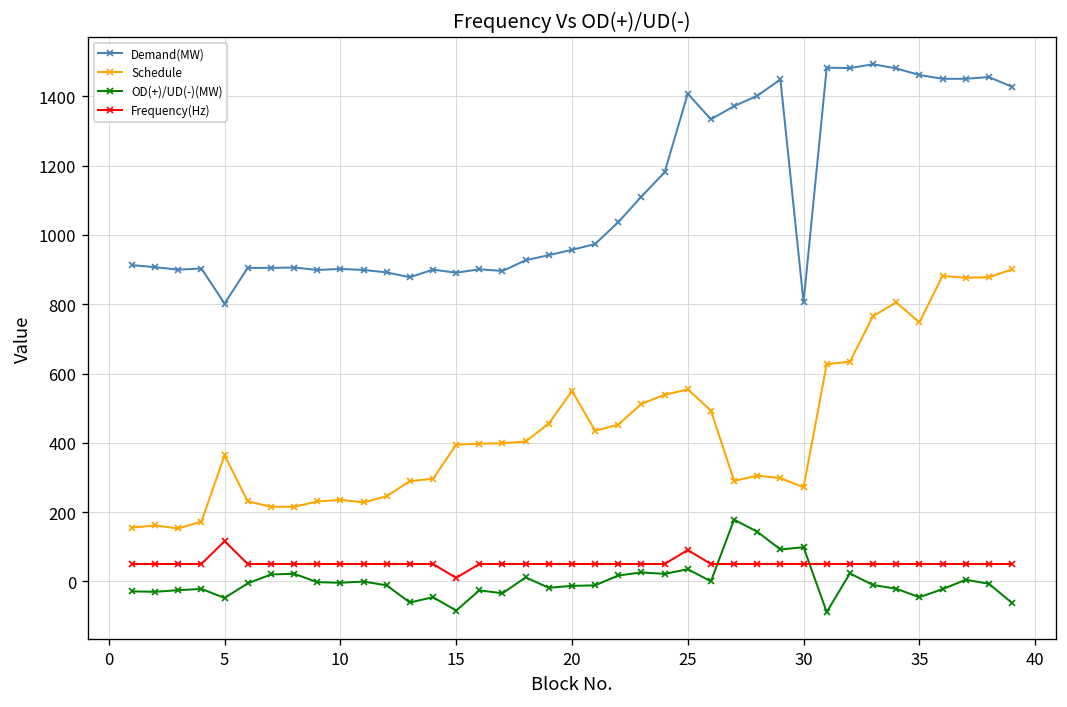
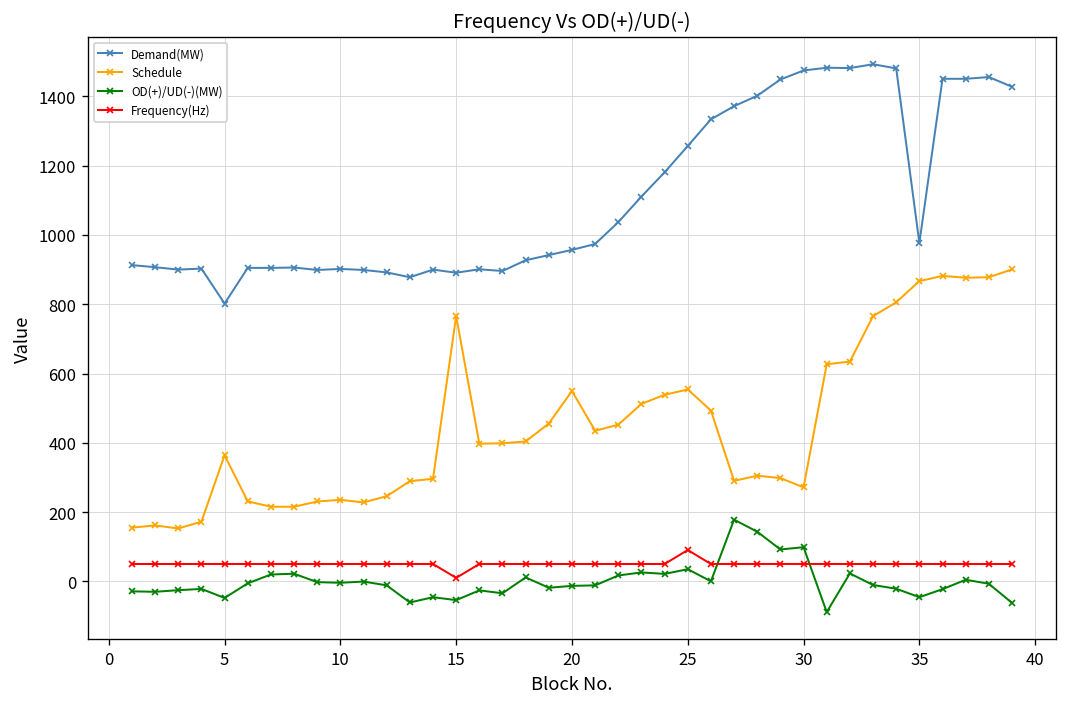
  {
    "Demand(MW)": {
      "5": 800,
      "10": 900,
      "15": 890,
      "20": 960,
-     "25": 1410,
-     "30": 810,
-     "35": 1460
+     "25": 1260,
+     "30": 1480,
+     "35": 980
    },
    "Schedule": {
      "5": 360,
      "10": 240,
-     "15": 390,
+     "15": 770,
      "20": 550,
      "25": 550,
      "30": 270,
-     "35": 750
+     "35": 870
    },
    "OD(+)/UD(-)(MW)": {
      "5": -50,
      "10": 0,
-     "15": -80,
+     "15": -50,
      "20": -10,
      "25": 30,
      "30": 100,
      "35": -50
    },
    "Frequency(Hz)": {
-     "5": 120,
+     "5": 50,
      "10": 50,
      "15": 10,
      "20": 50,
      "25": 90,
      "30": 50,
      "35": 50
    }
  }
